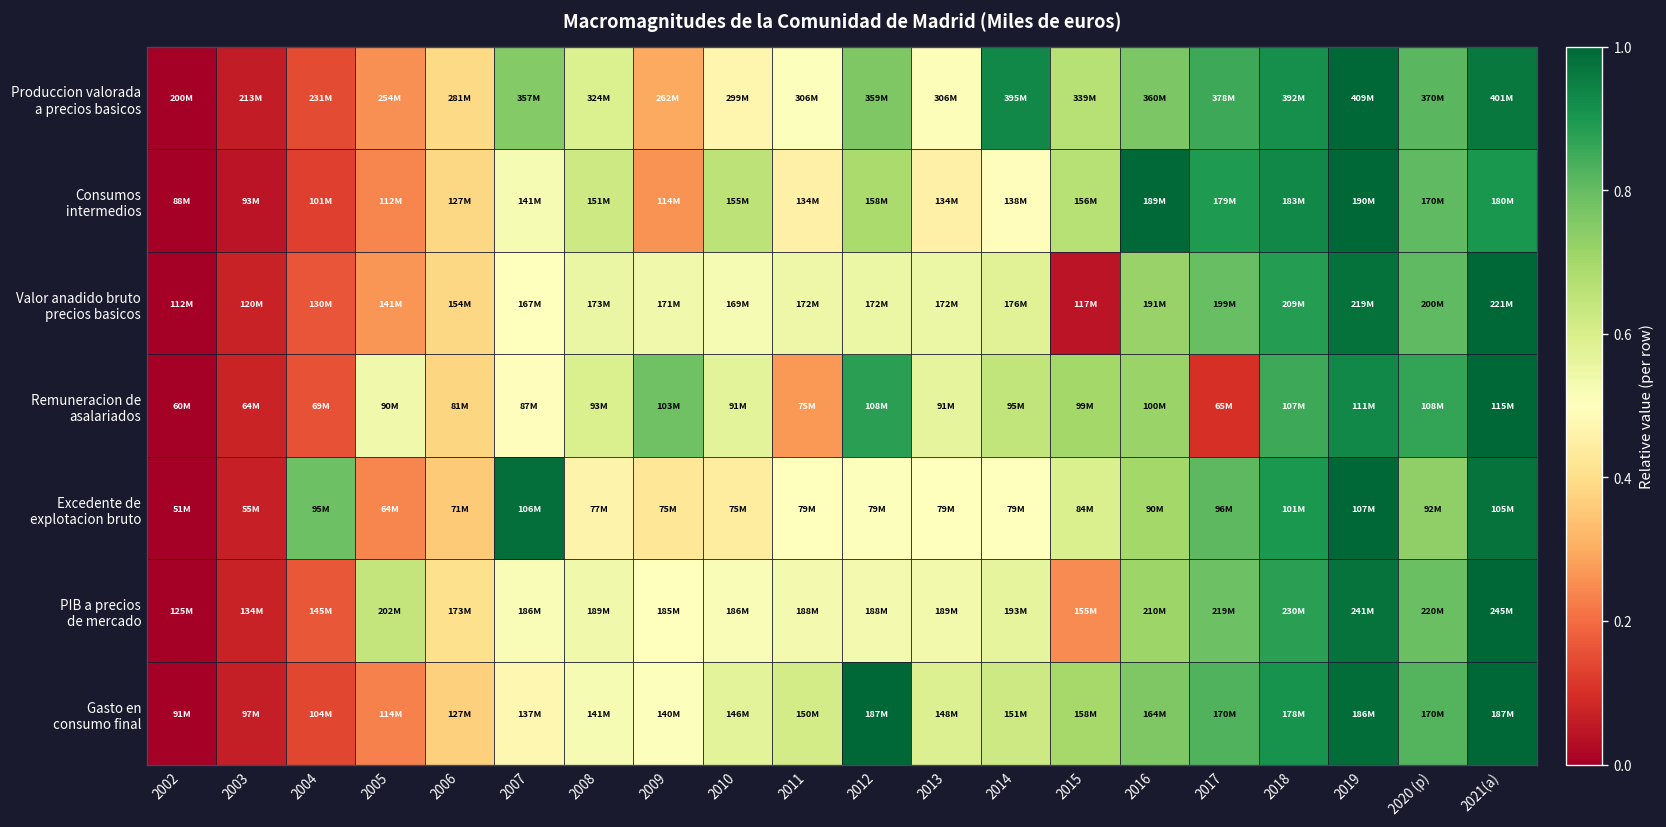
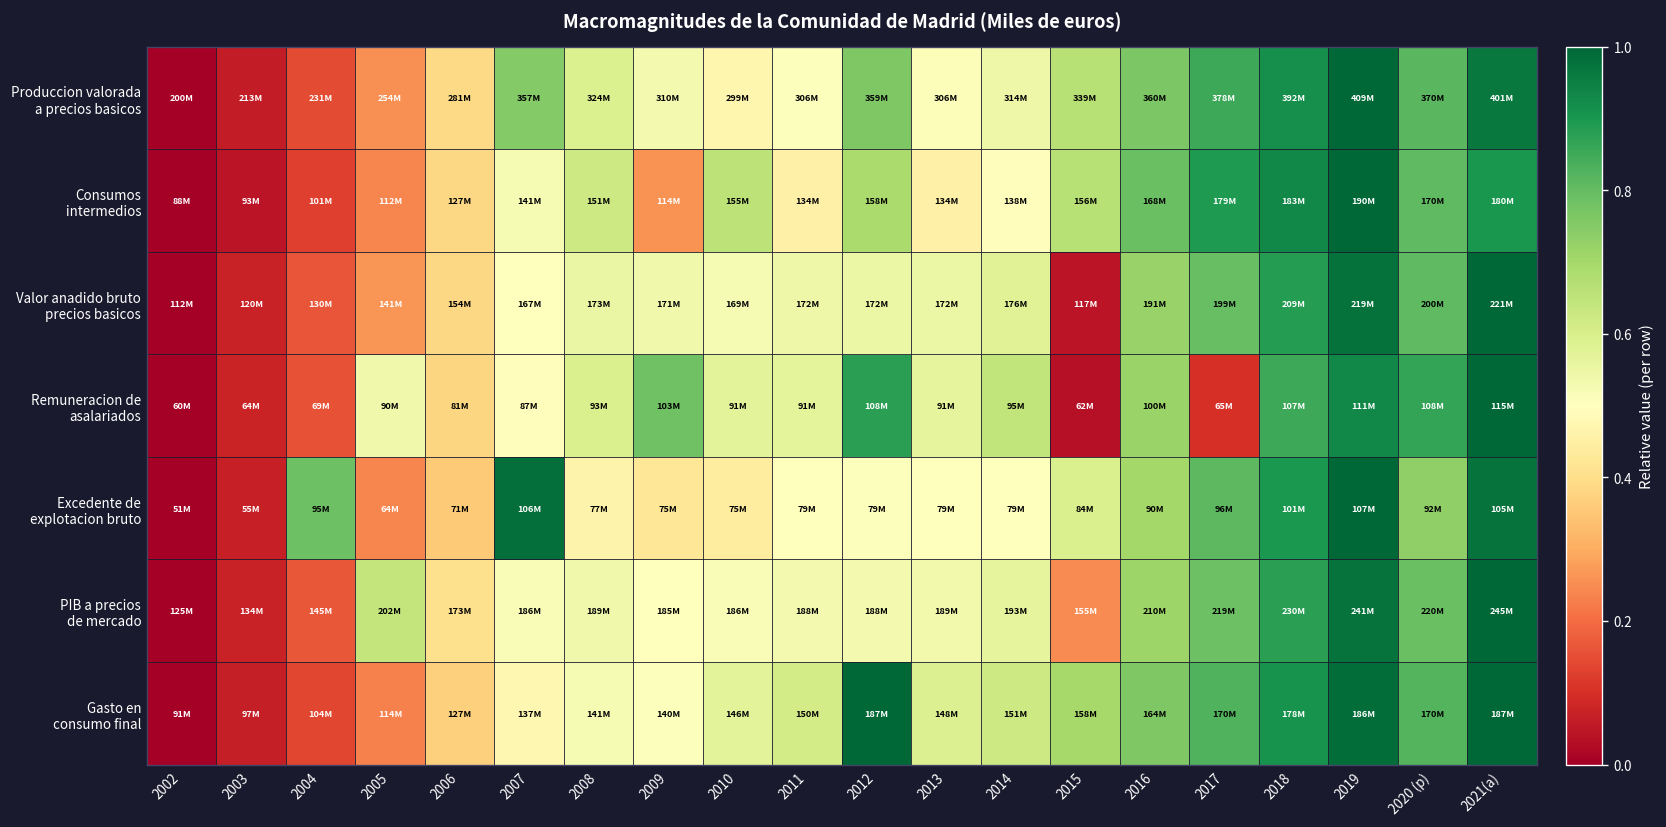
  {
    "Produccion valorada a precios basicos": {
      "2002": "200M",
      "2003": "213M",
      "2004": "231M",
      "2005": "254M",
      "2006": "281M",
      "2007": "357M",
      "2008": "324M",
-     "2009": "262M",
+     "2009": "310M",
      "2010": "299M",
      "2011": "306M",
      "2012": "359M",
      "2013": "306M",
-     "2014": "395M",
+     "2014": "314M",
      "2015": "339M",
      "2016": "360M",
      "2017": "378M",
      "2018": "392M",
      "2019": "409M",
      "2020 (p)": "370M",
      "2021(a)": "401M"
    },
    "Consumos intermedios": {
      "2002": "88M",
      "2003": "93M",
      "2004": "101M",
      "2005": "112M",
      "2006": "127M",
      "2007": "141M",
      "2008": "151M",
      "2009": "114M",
      "2010": "155M",
      "2011": "134M",
      "2012": "158M",
      "2013": "134M",
      "2014": "138M",
      "2015": "156M",
-     "2016": "189M",
+     "2016": "168M",
      "2017": "179M",
      "2018": "183M",
      "2019": "190M",
      "2020 (p)": "170M",
      "2021(a)": "180M"
    },
    "Valor anadido bruto precios basicos": {
      "2002": "112M",
      "2003": "120M",
      "2004": "130M",
      "2005": "141M",
      "2006": "154M",
      "2007": "167M",
      "2008": "173M",
      "2009": "171M",
      "2010": "169M",
      "2011": "172M",
      "2012": "172M",
      "2013": "172M",
      "2014": "176M",
      "2015": "117M",
      "2016": "191M",
      "2017": "199M",
      "2018": "209M",
      "2019": "219M",
      "2020 (p)": "200M",
      "2021(a)": "221M"
    },
    "Remuneracion de asalariados": {
      "2002": "60M",
      "2003": "64M",
      "2004": "69M",
      "2005": "90M",
      "2006": "81M",
      "2007": "87M",
      "2008": "93M",
      "2009": "103M",
      "2010": "91M",
-     "2011": "75M",
+     "2011": "91M",
      "2012": "108M",
      "2013": "91M",
      "2014": "95M",
-     "2015": "99M",
+     "2015": "62M",
      "2016": "100M",
      "2017": "65M",
      "2018": "107M",
      "2019": "111M",
      "2020 (p)": "108M",
      "2021(a)": "115M"
    },
    "Excedente de explotacion bruto": {
      "2002": "51M",
      "2003": "55M",
      "2004": "95M",
      "2005": "64M",
      "2006": "71M",
      "2007": "106M",
      "2008": "77M",
      "2009": "75M",
      "2010": "75M",
      "2011": "79M",
      "2012": "79M",
      "2013": "79M",
      "2014": "79M",
      "2015": "84M",
      "2016": "90M",
      "2017": "96M",
      "2018": "101M",
      "2019": "107M",
      "2020 (p)": "92M",
      "2021(a)": "105M"
    },
    "PIB a precios de mercado": {
      "2002": "125M",
      "2003": "134M",
      "2004": "145M",
      "2005": "202M",
      "2006": "173M",
      "2007": "186M",
      "2008": "189M",
      "2009": "185M",
      "2010": "186M",
      "2011": "188M",
      "2012": "188M",
      "2013": "189M",
      "2014": "193M",
      "2015": "155M",
      "2016": "210M",
      "2017": "219M",
      "2018": "230M",
      "2019": "241M",
      "2020 (p)": "220M",
      "2021(a)": "245M"
    },
    "Gasto en consumo final": {
      "2002": "91M",
      "2003": "97M",
      "2004": "104M",
      "2005": "114M",
      "2006": "127M",
      "2007": "137M",
      "2008": "141M",
      "2009": "140M",
      "2010": "146M",
      "2011": "150M",
      "2012": "187M",
      "2013": "148M",
      "2014": "151M",
      "2015": "158M",
      "2016": "164M",
      "2017": "170M",
      "2018": "178M",
      "2019": "186M",
      "2020 (p)": "170M",
      "2021(a)": "187M"
    }
  }
